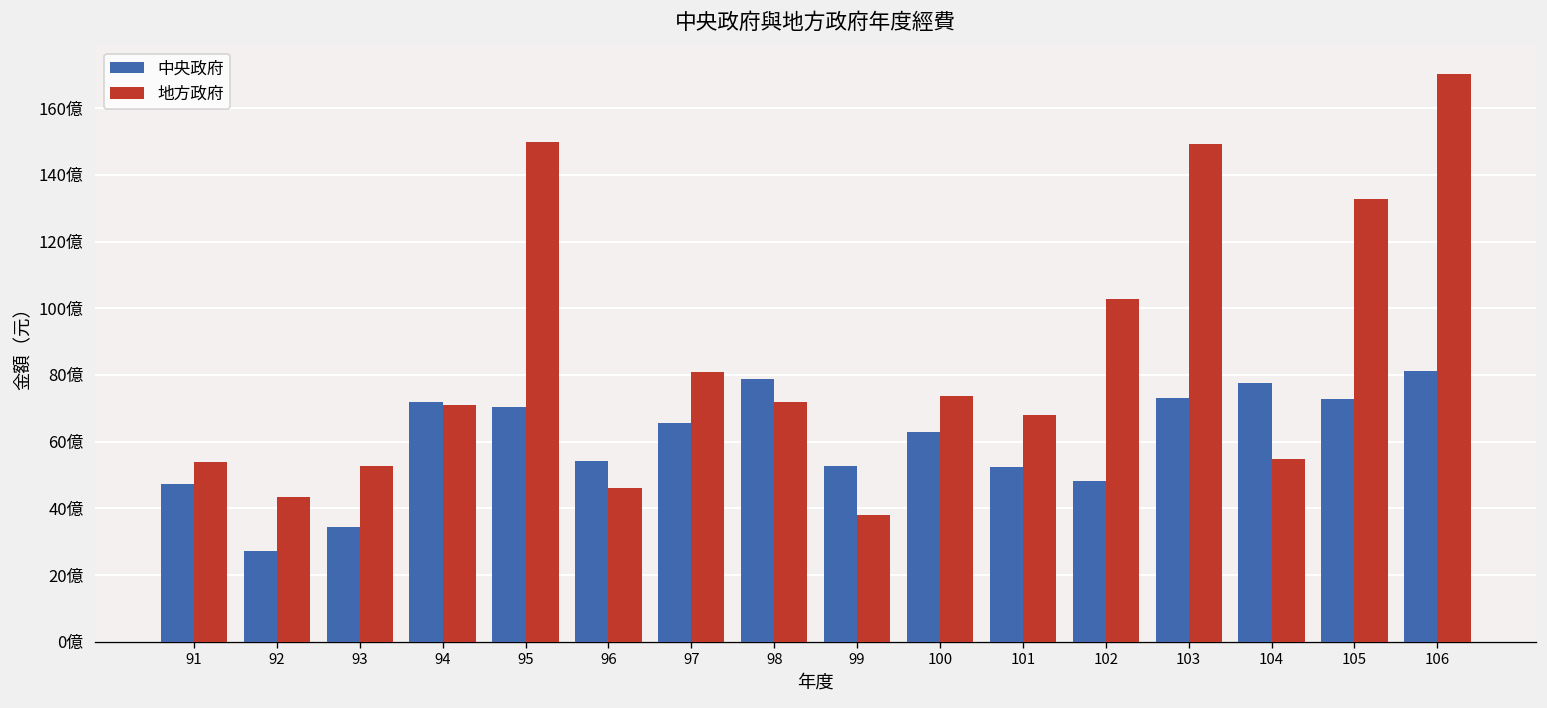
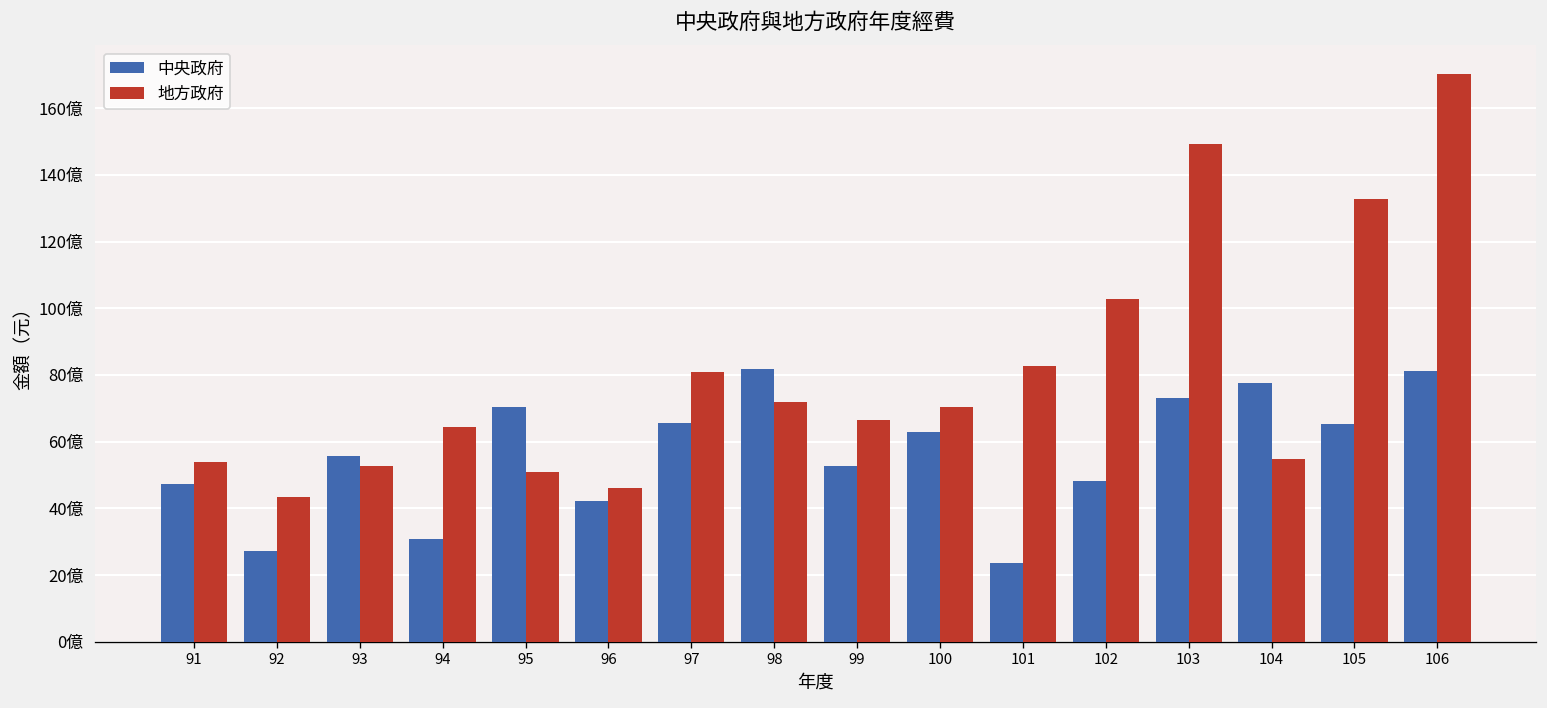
  {
    "中央政府": {
      "91": "47億",
      "92": "27億",
-     "93": "34億",
-     "94": "72億",
+     "93": "56億",
+     "94": "31億",
      "95": "70億",
-     "96": "54億",
+     "96": "42億",
      "97": "66億",
-     "98": "79億",
+     "98": "82億",
      "99": "53億",
      "100": "63億",
-     "101": "52億",
+     "101": "23億",
      "102": "48億",
      "103": "73億",
      "104": "78億",
-     "105": "73億",
+     "105": "65億",
      "106": "81億"
    },
    "地方政府": {
      "91": "54億",
      "92": "43億",
      "93": "53億",
-     "94": "71億",
-     "95": "150億",
+     "94": "64億",
+     "95": "51億",
      "96": "46億",
      "97": "81億",
      "98": "72億",
-     "99": "38億",
-     "100": "74億",
-     "101": "68億",
+     "99": "67億",
+     "100": "70億",
+     "101": "83億",
      "102": "103億",
      "103": "149億",
      "104": "55億",
      "105": "133億",
      "106": "170億"
    }
  }
